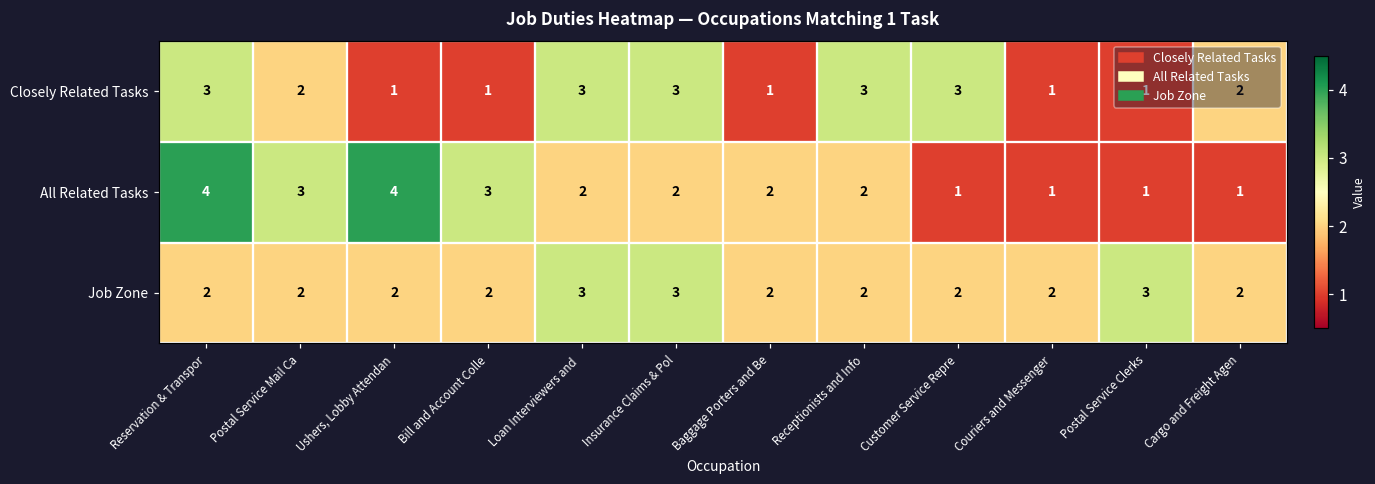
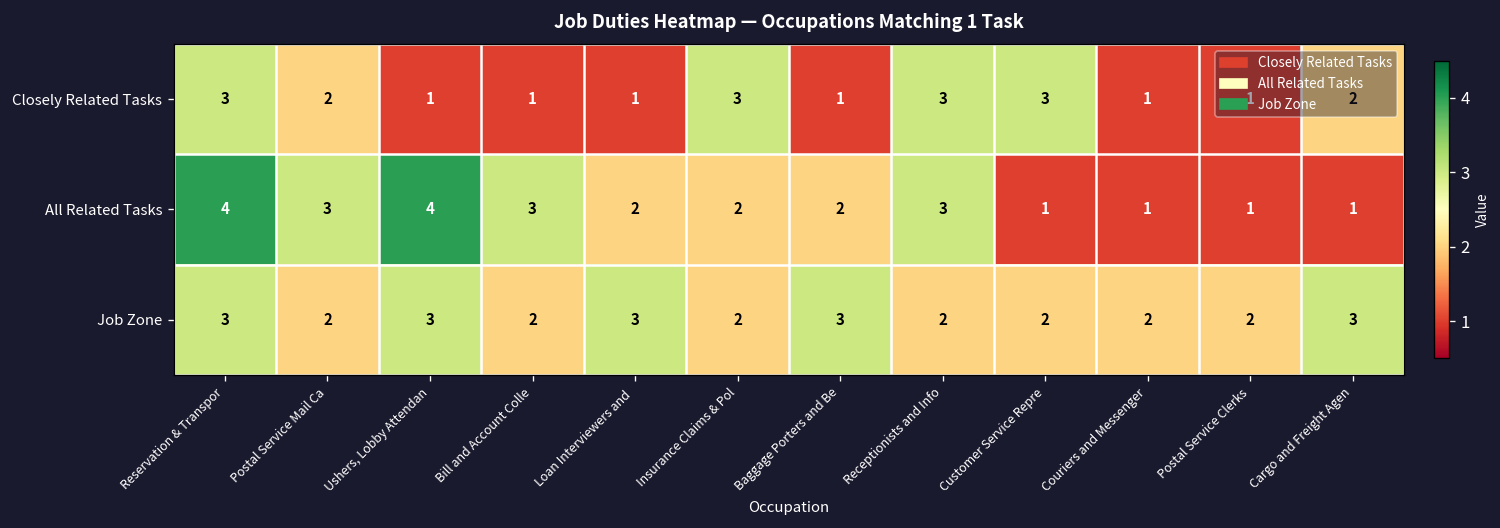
  {
    "Closely Related Tasks": {
      "Reservation & Transpor": 3,
      "Postal Service Mail Ca": 2,
      "Ushers, Lobby Attendan": 1,
      "Bill and Account Colle": 1,
-     "Loan Interviewers and": 3,
+     "Loan Interviewers and": 1,
      "Insurance Claims & Pol": 3,
      "Baggage Porters and Be": 1,
      "Receptionists and Info": 3,
      "Customer Service Repre": 3,
      "Couriers and Messenger": 1
    },
    "All Related Tasks": {
      "Reservation & Transpor": 4,
      "Postal Service Mail Ca": 3,
      "Ushers, Lobby Attendan": 4,
      "Bill and Account Colle": 3,
      "Loan Interviewers and": 2,
      "Insurance Claims & Pol": 2,
      "Baggage Porters and Be": 2,
-     "Receptionists and Info": 2,
+     "Receptionists and Info": 3,
      "Customer Service Repre": 1,
      "Couriers and Messenger": 1,
      "Postal Service Clerks": 1,
      "Cargo and Freight Agen": 1
    },
    "Job Zone": {
-     "Reservation & Transpor": 2,
+     "Reservation & Transpor": 3,
      "Postal Service Mail Ca": 2,
-     "Ushers, Lobby Attendan": 2,
+     "Ushers, Lobby Attendan": 3,
      "Bill and Account Colle": 2,
      "Loan Interviewers and": 3,
-     "Insurance Claims & Pol": 3,
-     "Baggage Porters and Be": 2,
+     "Insurance Claims & Pol": 2,
+     "Baggage Porters and Be": 3,
      "Receptionists and Info": 2,
      "Customer Service Repre": 2,
      "Couriers and Messenger": 2,
-     "Postal Service Clerks": 3,
-     "Cargo and Freight Agen": 2
+     "Postal Service Clerks": 2,
+     "Cargo and Freight Agen": 3
    }
  }
